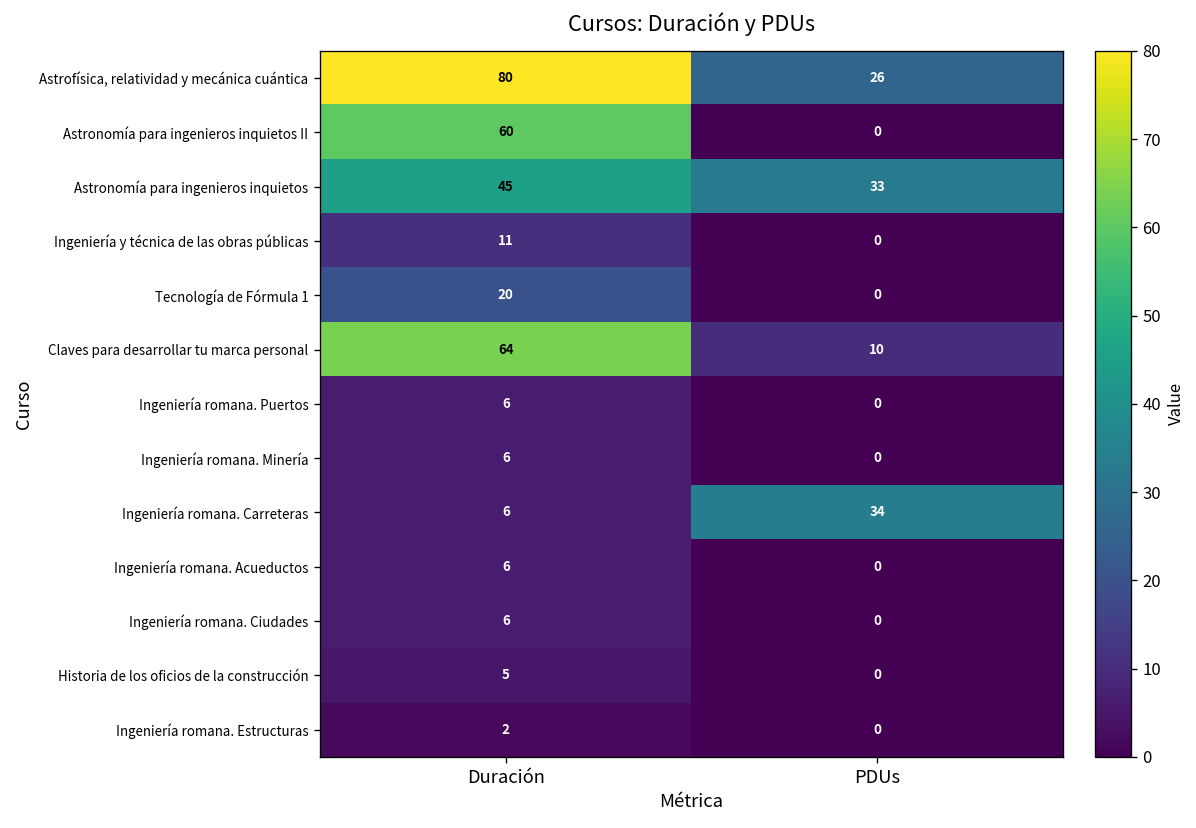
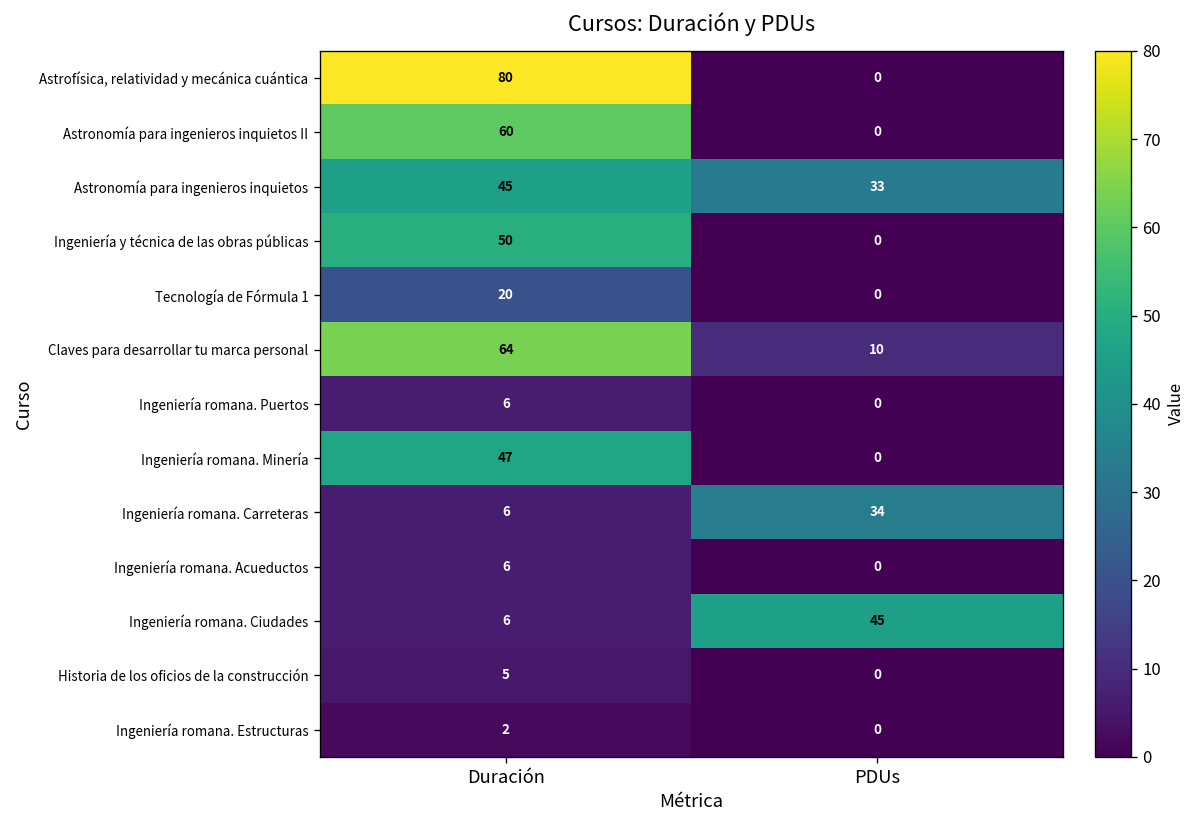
  {
    "Astrofísica, relatividad y mecánica cuántica": {
      "Duración": 80,
-     "PDUs": 26
+     "PDUs": 0
    },
    "Astronomía para ingenieros inquietos II": {
      "Duración": 60,
      "PDUs": 0
    },
    "Astronomía para ingenieros inquietos": {
      "Duración": 45,
      "PDUs": 33
    },
    "Ingeniería y técnica de las obras públicas": {
-     "Duración": 11,
+     "Duración": 50,
      "PDUs": 0
    },
    "Tecnología de Fórmula 1": {
      "Duración": 20,
      "PDUs": 0
    },
    "Claves para desarrollar tu marca personal": {
      "Duración": 64,
      "PDUs": 10
    },
    "Ingeniería romana. Puertos": {
      "Duración": 6,
      "PDUs": 0
    },
    "Ingeniería romana. Minería": {
-     "Duración": 6,
+     "Duración": 47,
      "PDUs": 0
    },
    "Ingeniería romana. Carreteras": {
      "Duración": 6,
      "PDUs": 34
    },
    "Ingeniería romana. Acueductos": {
      "Duración": 6,
      "PDUs": 0
    },
    "Ingeniería romana. Ciudades": {
      "Duración": 6,
-     "PDUs": 0
+     "PDUs": 45
    },
    "Historia de los oficios de la construcción": {
      "Duración": 5,
      "PDUs": 0
    },
    "Ingeniería romana. Estructuras": {
      "Duración": 2,
      "PDUs": 0
    }
  }
